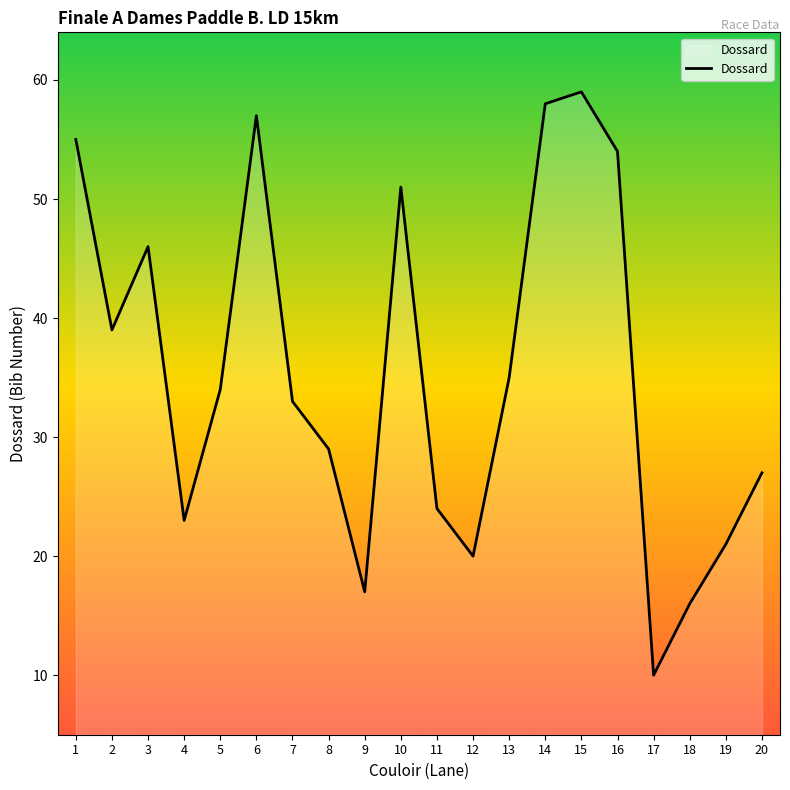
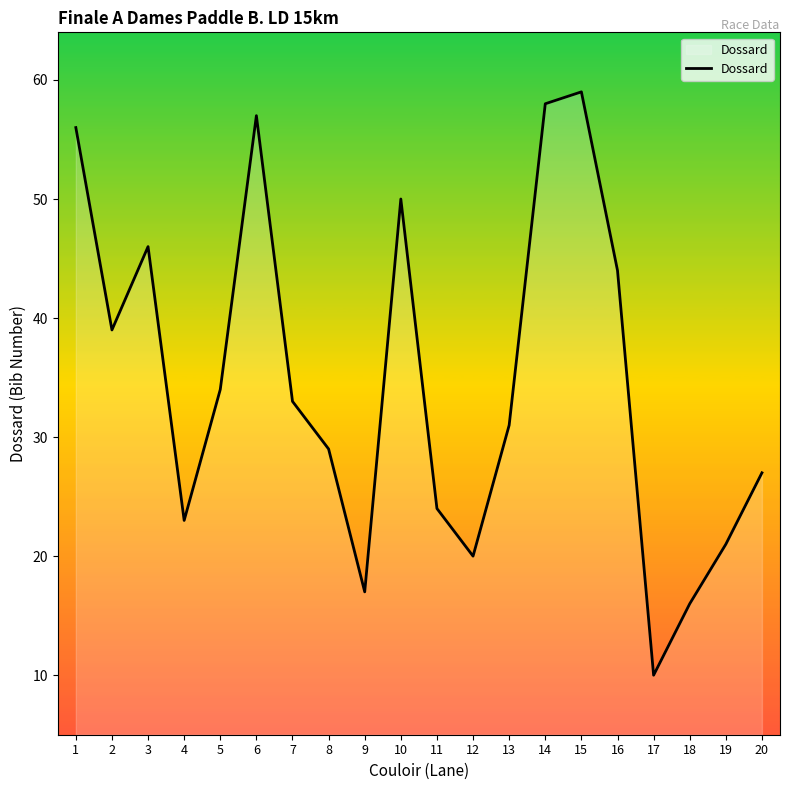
  {
-   "1": 55,
+   "1": 56,
    "2": 39,
    "3": 46,
    "4": 23,
    "5": 34,
    "6": 57,
    "7": 33,
    "8": 29,
    "9": 17,
-   "10": 51,
+   "10": 50,
    "11": 24,
    "12": 20,
-   "13": 35,
+   "13": 31,
    "14": 58,
    "15": 59,
-   "16": 54,
+   "16": 44,
    "17": 10,
    "18": 16,
    "19": 21,
    "20": 27
  }
